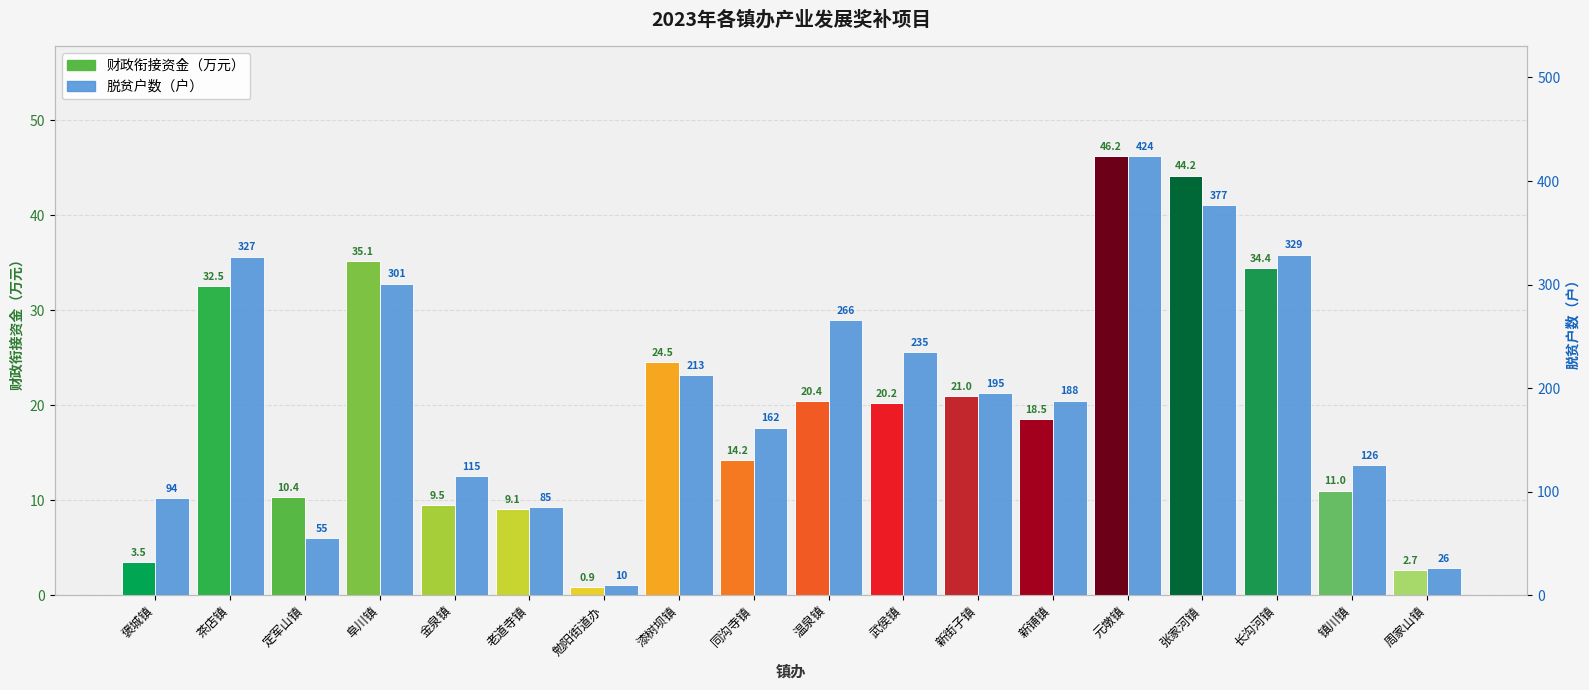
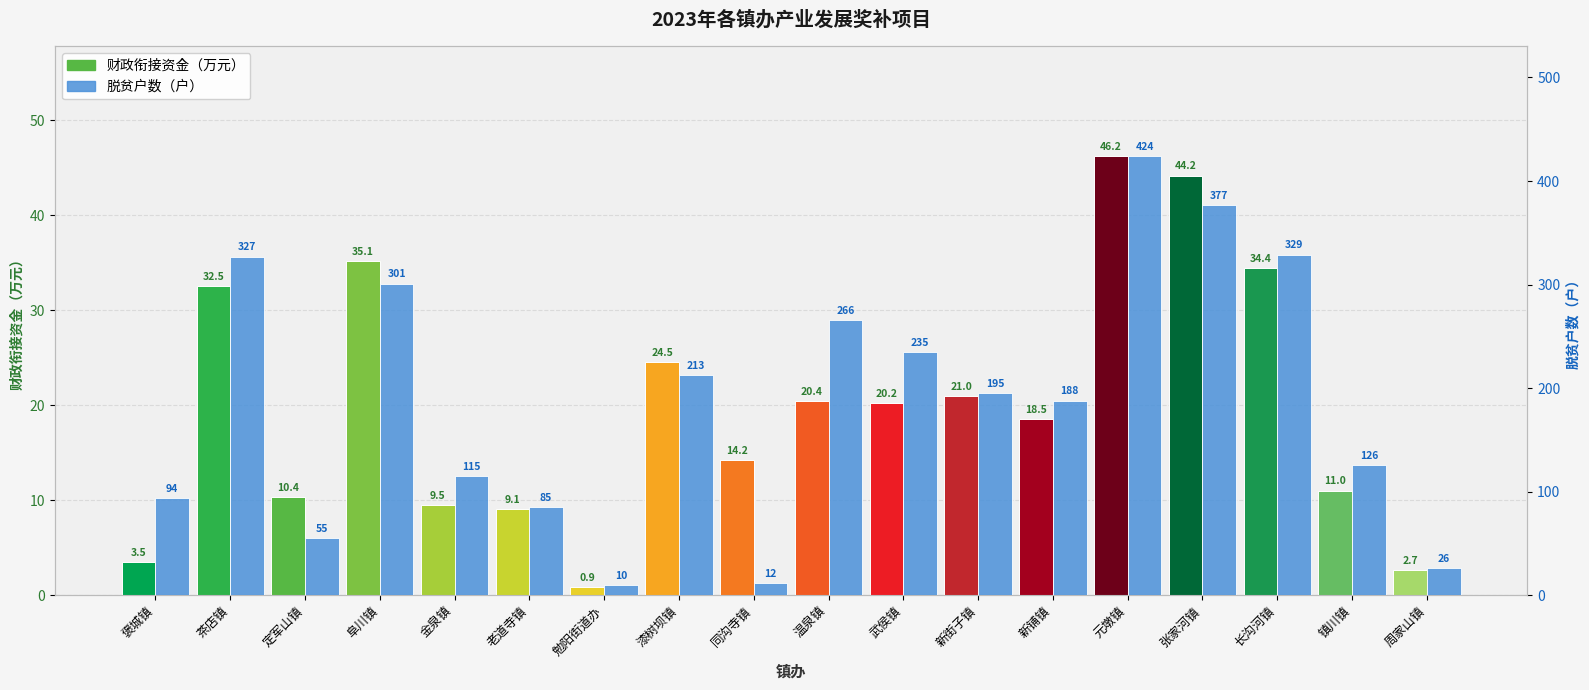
  {
    "脱贫户数（户）": {
      "褒城镇": 94,
      "茶店镇": 327,
      "定军山镇": 55,
      "阜川镇": 301,
      "金泉镇": 115,
      "老道寺镇": 85,
      "勉阳街道办": 10,
      "漆树坝镇": 213,
-     "同沟寺镇": 162,
+     "同沟寺镇": 12,
      "温泉镇": 266,
      "武侯镇": 235,
      "新街子镇": 195,
      "新铺镇": 188,
      "元墩镇": 424,
      "张家河镇": 377,
      "长沟河镇": 329,
      "镇川镇": 126,
      "周家山镇": 26
    }
  }
